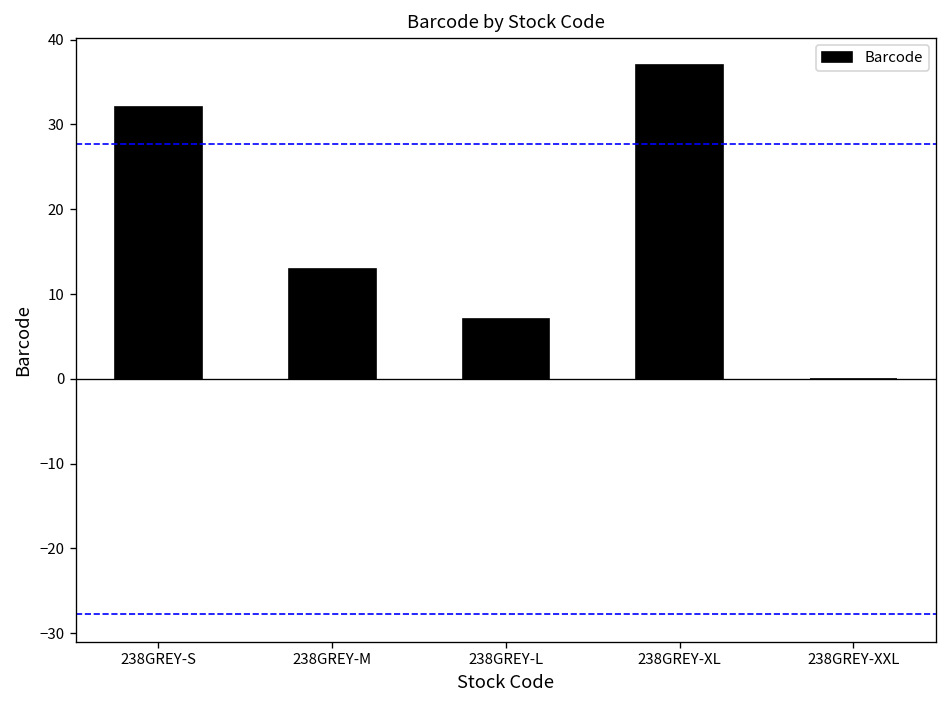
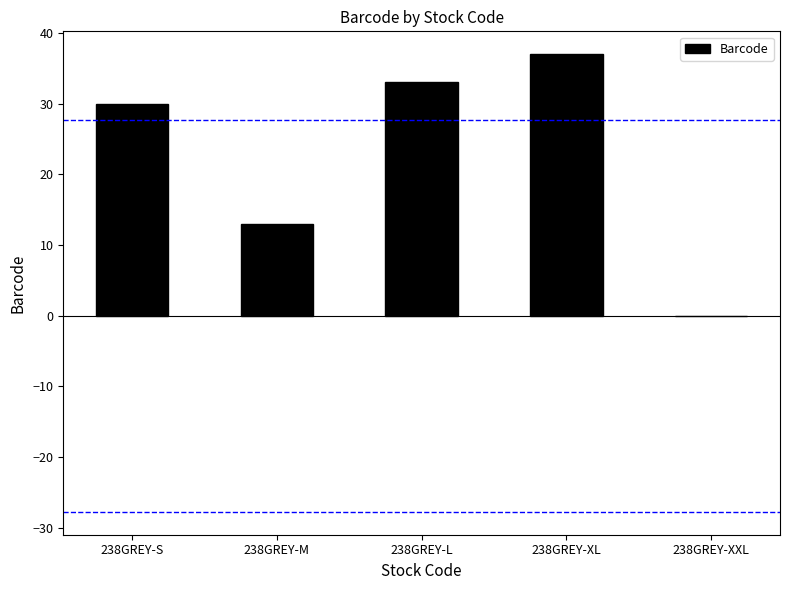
  {
-   "238GREY-S": 32,
+   "238GREY-S": 30,
    "238GREY-M": 13,
-   "238GREY-L": 7,
+   "238GREY-L": 33,
    "238GREY-XL": 37,
    "238GREY-XXL": 0
  }
